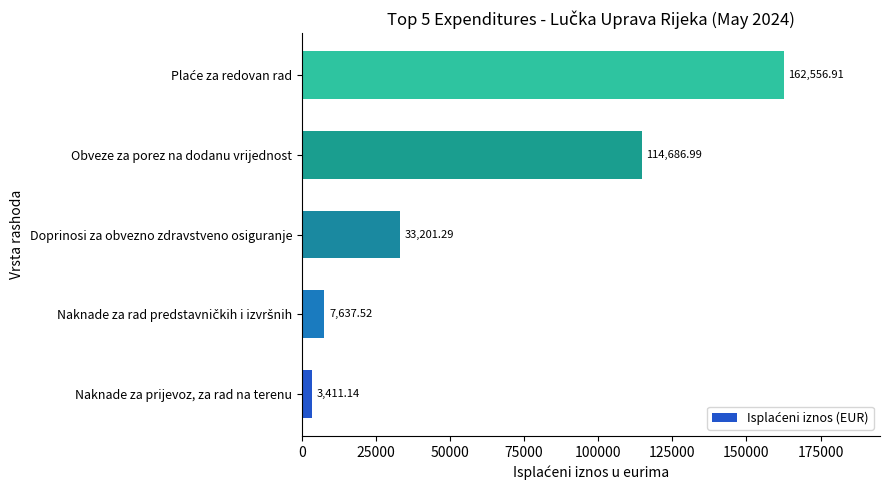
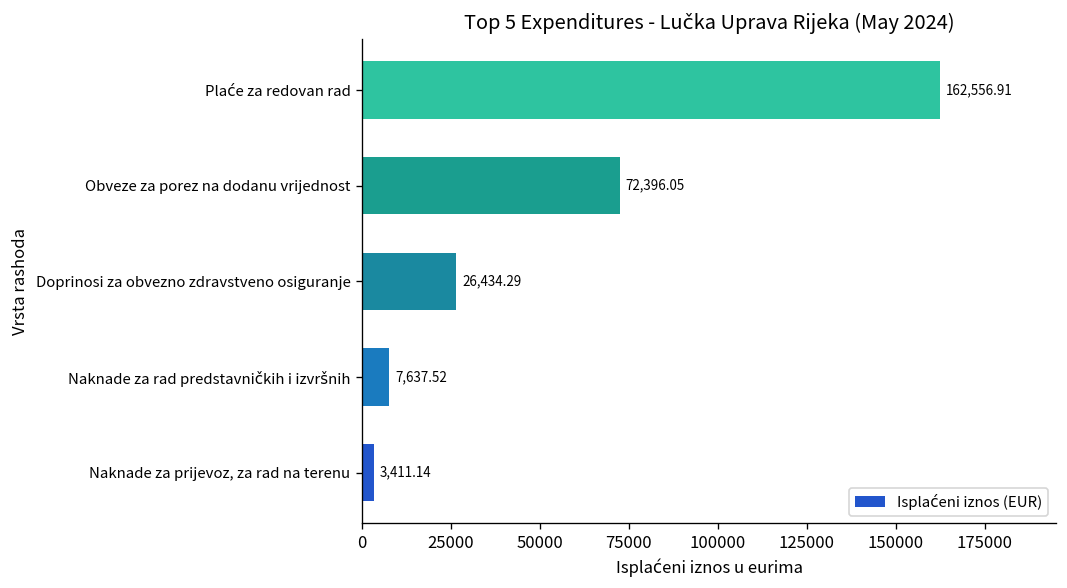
  {
    "Plaće za redovan rad": "162,556.91",
-   "Obveze za porez na dodanu vrijednost": "114,686.99",
-   "Doprinosi za obvezno zdravstveno osiguranje": "33,201.29",
+   "Obveze za porez na dodanu vrijednost": "72,396.05",
+   "Doprinosi za obvezno zdravstveno osiguranje": "26,434.29",
    "Naknade za rad predstavničkih i izvršnih": "7,637.52",
    "Naknade za prijevoz, za rad na terenu": "3,411.14"
  }
